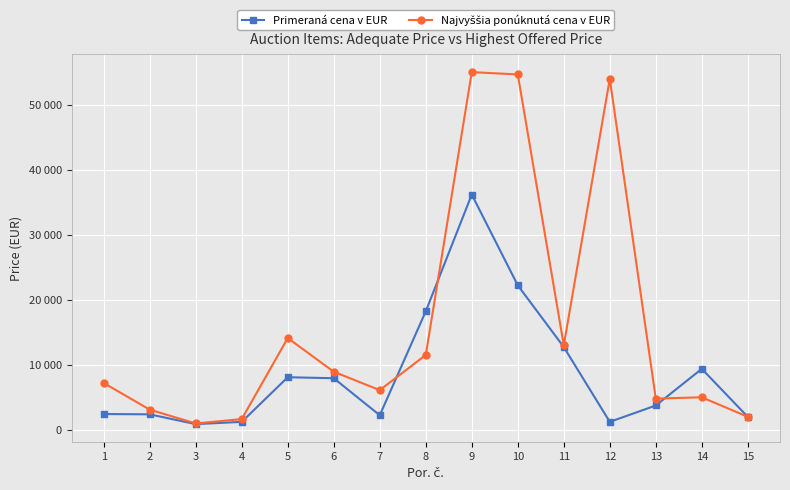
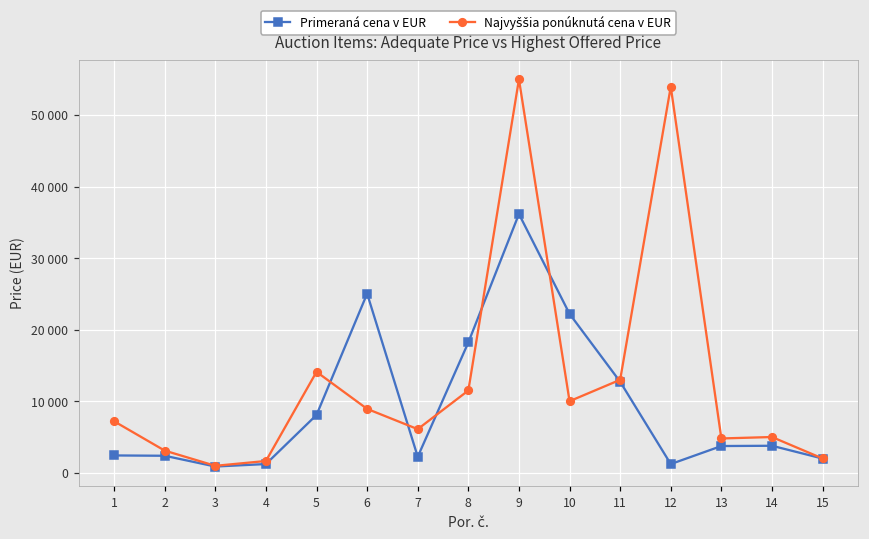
  {
    "Primeraná cena v EUR": {
      "1": 2000,
      "2": 2000,
      "4": 1000,
      "5": 8000,
-     "6": 8000,
+     "6": 25000,
      "7": 2000,
      "8": 18000,
      "9": 36000,
      "10": 22000,
      "12": 1000,
      "13": 4000,
-     "14": 9000
+     "14": 4000
    },
    "Najvyššia ponúknutá cena v EUR": {
      "1": 7000,
      "2": 3000,
      "4": 2000,
      "5": 14000,
      "6": 9000,
      "7": 6000,
      "8": 12000,
      "9": 55000,
-     "10": 55000,
+     "10": 10000,
      "12": 54000,
      "13": 5000,
      "14": 5000
    }
  }
